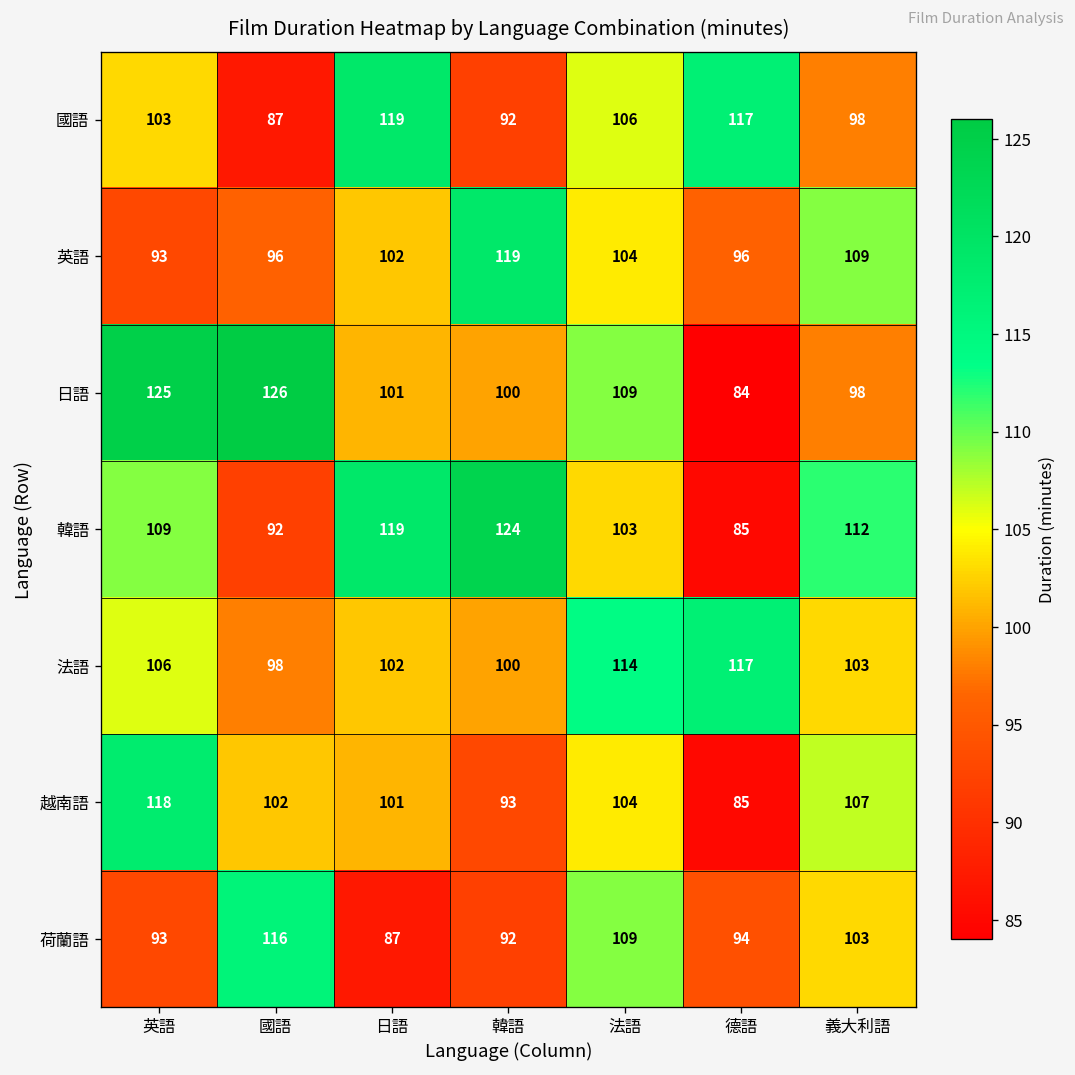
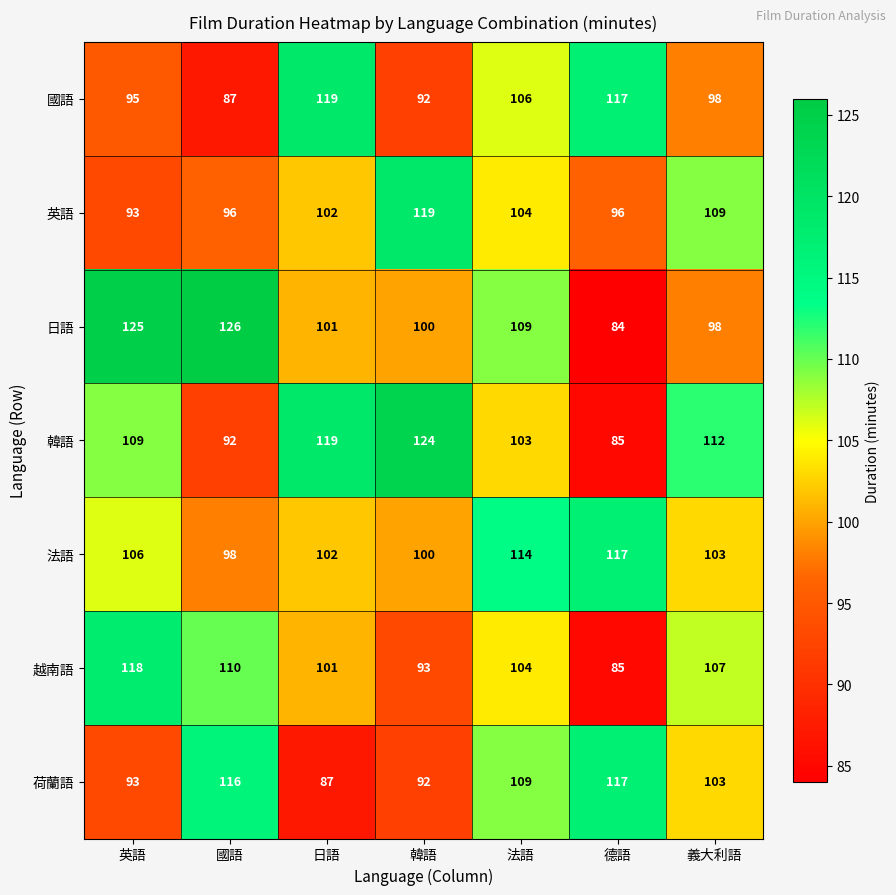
  {
    "國語": {
-     "英語": 103,
+     "英語": 95,
      "國語": 87,
      "日語": 119,
      "韓語": 92,
      "法語": 106,
      "德語": 117,
      "義大利語": 98
    },
    "英語": {
      "英語": 93,
      "國語": 96,
      "日語": 102,
      "韓語": 119,
      "法語": 104,
      "德語": 96,
      "義大利語": 109
    },
    "日語": {
      "英語": 125,
      "國語": 126,
      "日語": 101,
      "韓語": 100,
      "法語": 109,
      "德語": 84,
      "義大利語": 98
    },
    "韓語": {
      "英語": 109,
      "國語": 92,
      "日語": 119,
      "韓語": 124,
      "法語": 103,
      "德語": 85,
      "義大利語": 112
    },
    "法語": {
      "英語": 106,
      "國語": 98,
      "日語": 102,
      "韓語": 100,
      "法語": 114,
      "德語": 117,
      "義大利語": 103
    },
    "越南語": {
      "英語": 118,
-     "國語": 102,
+     "國語": 110,
      "日語": 101,
      "韓語": 93,
      "法語": 104,
      "德語": 85,
      "義大利語": 107
    },
    "荷蘭語": {
      "英語": 93,
      "國語": 116,
      "日語": 87,
      "韓語": 92,
      "法語": 109,
-     "德語": 94,
+     "德語": 117,
      "義大利語": 103
    }
  }
